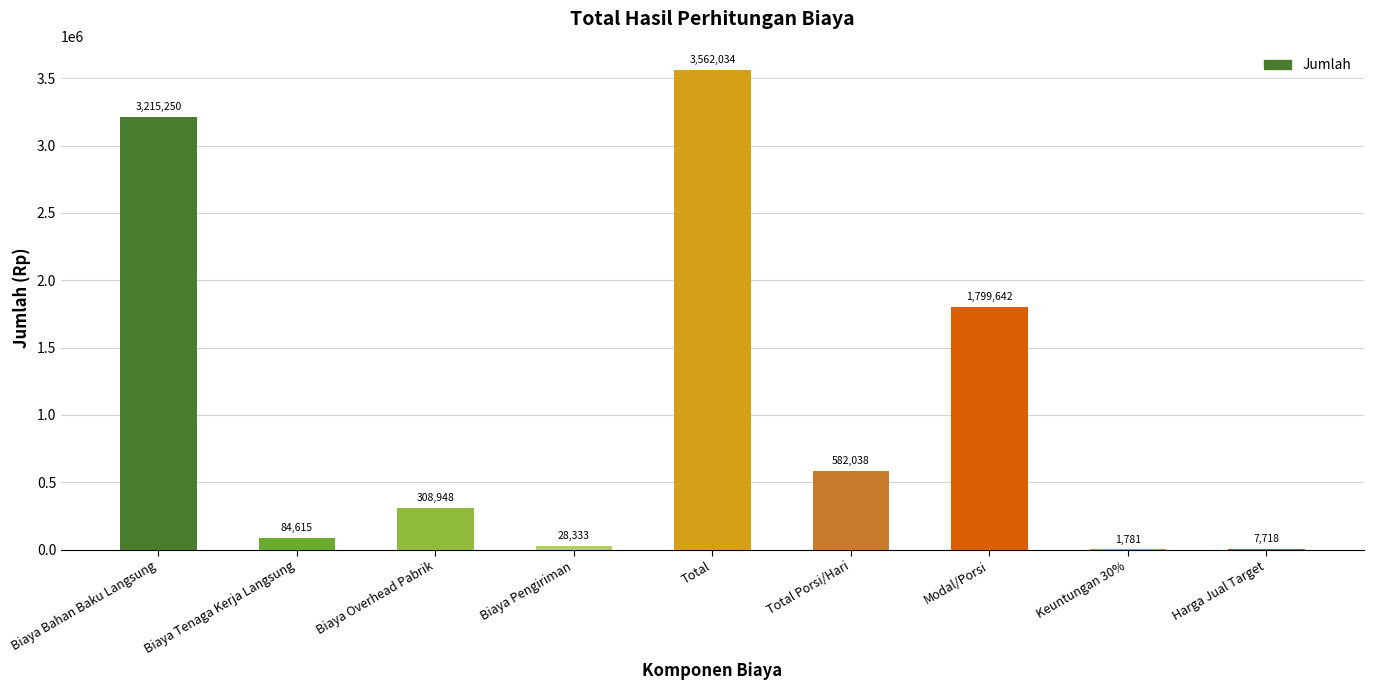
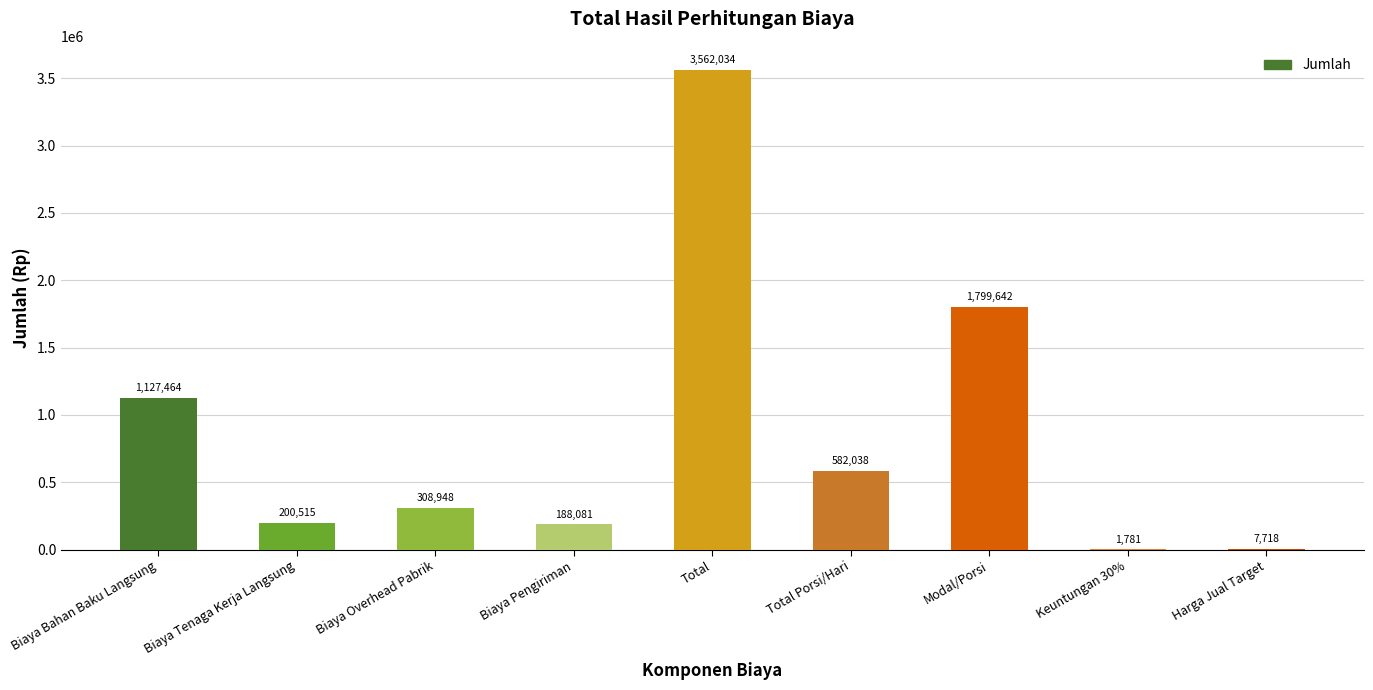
  {
-   "Biaya Bahan Baku Langsung": "3,215,250",
-   "Biaya Tenaga Kerja Langsung": "84,615",
+   "Biaya Bahan Baku Langsung": "1,127,464",
+   "Biaya Tenaga Kerja Langsung": "200,515",
    "Biaya Overhead Pabrik": "308,948",
-   "Biaya Pengiriman": "28,333",
+   "Biaya Pengiriman": "188,081",
    "Total": "3,562,034",
    "Total Porsi/Hari": "582,038",
    "Modal/Porsi": "1,799,642",
    "Keuntungan 30%": "1,781",
    "Harga Jual Target": "7,718"
  }
